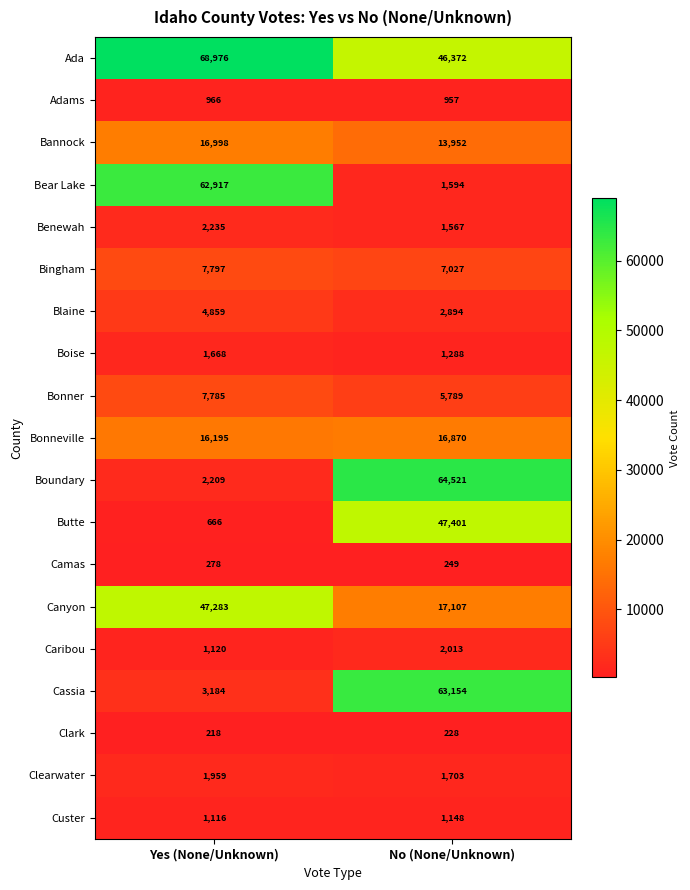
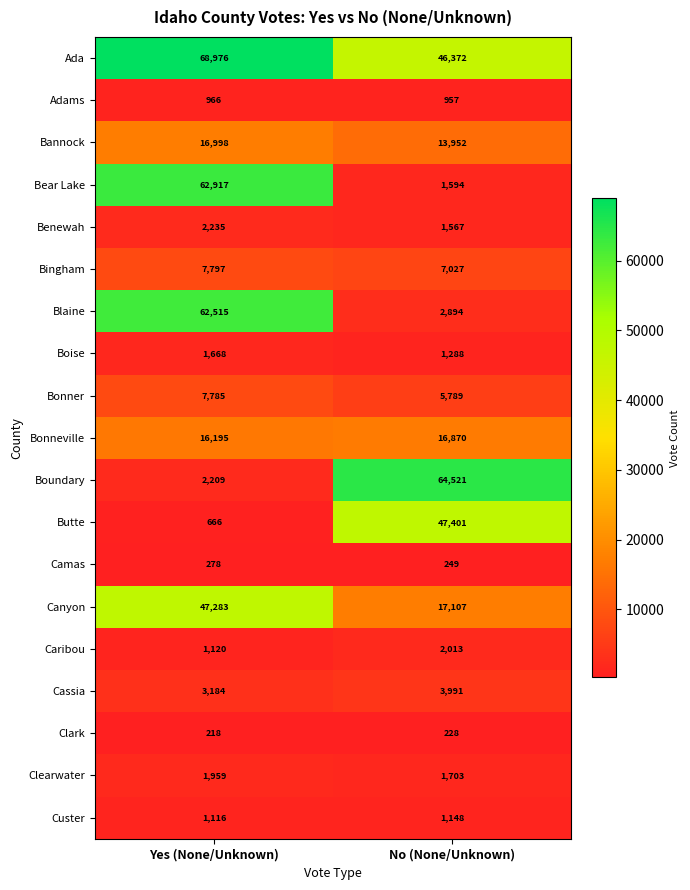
  {
    "Ada": {
      "Yes (None/Unknown)": "68,976",
      "No (None/Unknown)": "46,372"
    },
    "Adams": {
      "Yes (None/Unknown)": "966",
      "No (None/Unknown)": "957"
    },
    "Bannock": {
      "Yes (None/Unknown)": "16,998",
      "No (None/Unknown)": "13,952"
    },
    "Bear Lake": {
      "Yes (None/Unknown)": "62,917",
      "No (None/Unknown)": "1,594"
    },
    "Benewah": {
      "Yes (None/Unknown)": "2,235",
      "No (None/Unknown)": "1,567"
    },
    "Bingham": {
      "Yes (None/Unknown)": "7,797",
      "No (None/Unknown)": "7,027"
    },
    "Blaine": {
-     "Yes (None/Unknown)": "4,859",
+     "Yes (None/Unknown)": "62,515",
      "No (None/Unknown)": "2,894"
    },
    "Boise": {
      "Yes (None/Unknown)": "1,668",
      "No (None/Unknown)": "1,288"
    },
    "Bonner": {
      "Yes (None/Unknown)": "7,785",
      "No (None/Unknown)": "5,789"
    },
    "Bonneville": {
      "Yes (None/Unknown)": "16,195",
      "No (None/Unknown)": "16,870"
    },
    "Boundary": {
      "Yes (None/Unknown)": "2,209",
      "No (None/Unknown)": "64,521"
    },
    "Butte": {
      "Yes (None/Unknown)": "666",
      "No (None/Unknown)": "47,401"
    },
    "Camas": {
      "Yes (None/Unknown)": "278",
      "No (None/Unknown)": "249"
    },
    "Canyon": {
      "Yes (None/Unknown)": "47,283",
      "No (None/Unknown)": "17,107"
    },
    "Caribou": {
      "Yes (None/Unknown)": "1,120",
      "No (None/Unknown)": "2,013"
    },
    "Cassia": {
      "Yes (None/Unknown)": "3,184",
-     "No (None/Unknown)": "63,154"
+     "No (None/Unknown)": "3,991"
    },
    "Clark": {
      "Yes (None/Unknown)": "218",
      "No (None/Unknown)": "228"
    },
    "Clearwater": {
      "Yes (None/Unknown)": "1,959",
      "No (None/Unknown)": "1,703"
    },
    "Custer": {
      "Yes (None/Unknown)": "1,116",
      "No (None/Unknown)": "1,148"
    }
  }
